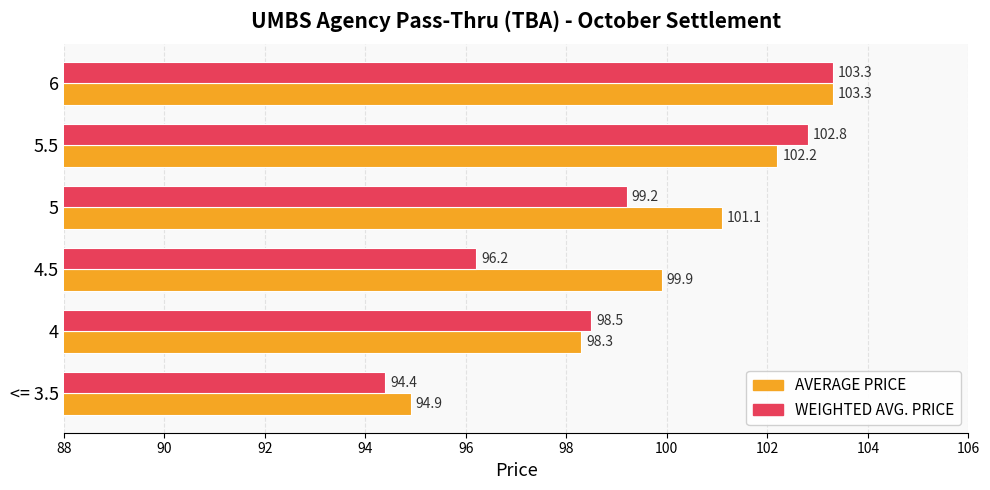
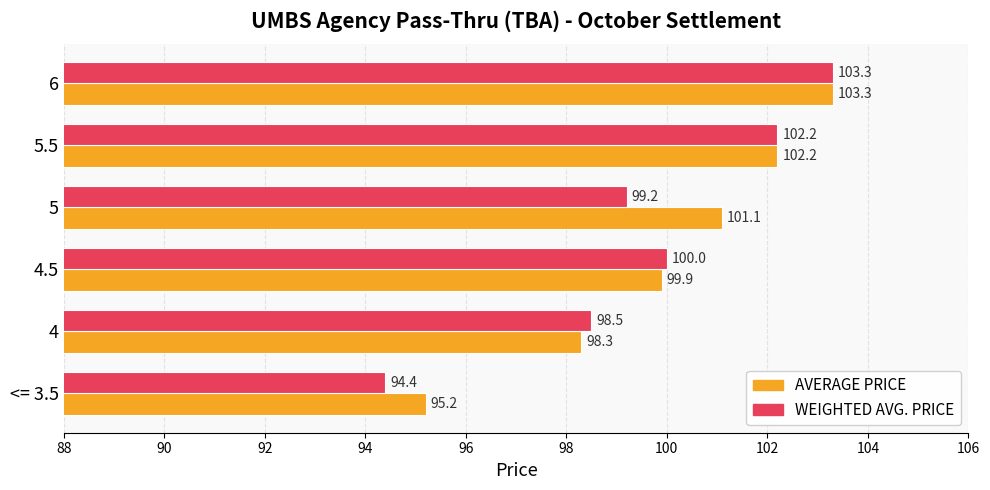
  {
    "AVERAGE PRICE": {
      "6": 103.3,
      "5.5": 102.2,
      "5": 101.1,
      "4.5": 99.9,
      "4": 98.3,
-     "<= 3.5": 94.9
+     "<= 3.5": 95.2
    },
    "WEIGHTED AVG. PRICE": {
      "6": 103.3,
-     "5.5": 102.8,
+     "5.5": 102.2,
      "5": 99.2,
-     "4.5": 96.2,
+     "4.5": 100.0,
      "4": 98.5,
      "<= 3.5": 94.4
    }
  }
